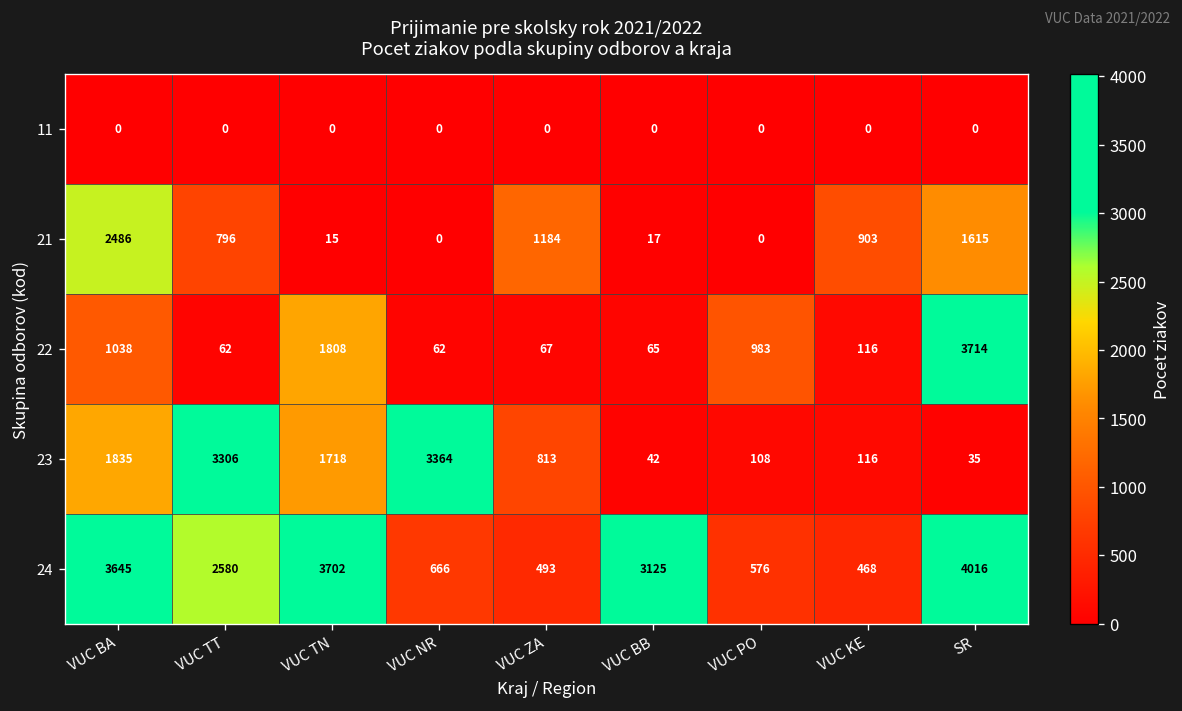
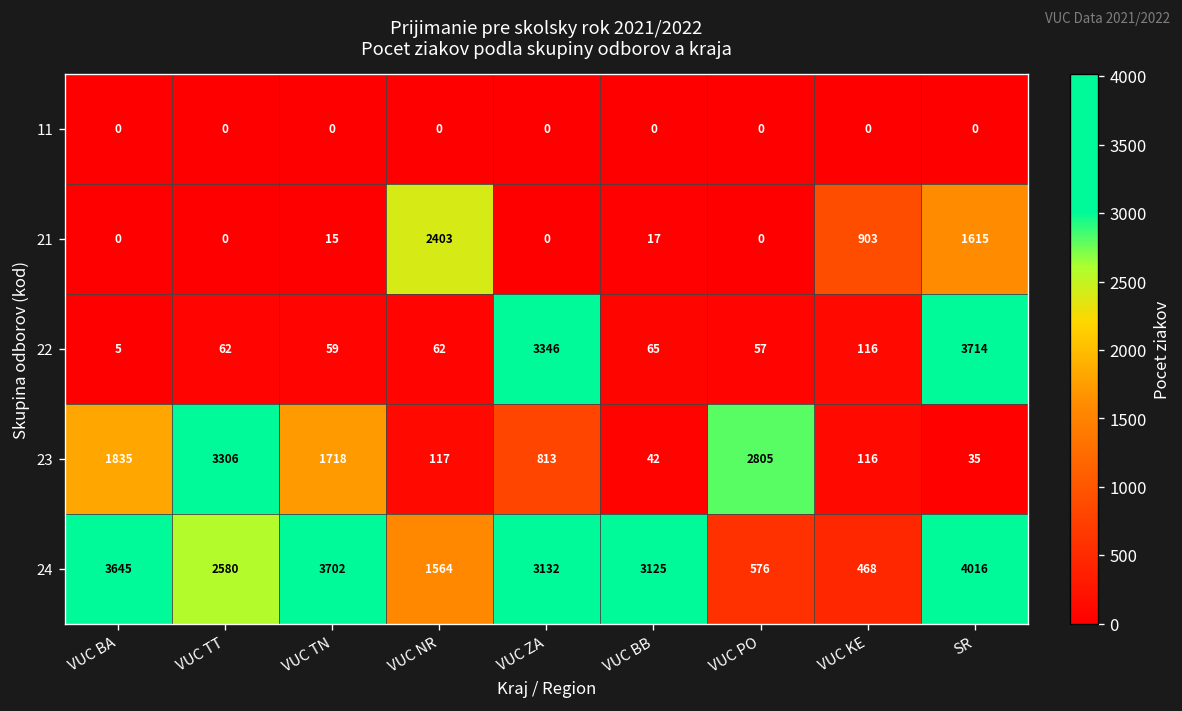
  {
    "11": {
      "VUC BA": 0,
      "VUC TT": 0,
      "VUC TN": 0,
      "VUC NR": 0,
      "VUC ZA": 0,
      "VUC BB": 0,
      "VUC PO": 0,
      "VUC KE": 0,
      "SR": 0
    },
    "21": {
-     "VUC BA": 2486,
-     "VUC TT": 796,
+     "VUC BA": 0,
+     "VUC TT": 0,
      "VUC TN": 15,
-     "VUC NR": 0,
-     "VUC ZA": 1184,
+     "VUC NR": 2403,
+     "VUC ZA": 0,
      "VUC BB": 17,
      "VUC PO": 0,
      "VUC KE": 903,
      "SR": 1615
    },
    "22": {
-     "VUC BA": 1038,
+     "VUC BA": 5,
      "VUC TT": 62,
-     "VUC TN": 1808,
+     "VUC TN": 59,
      "VUC NR": 62,
-     "VUC ZA": 67,
+     "VUC ZA": 3346,
      "VUC BB": 65,
-     "VUC PO": 983,
+     "VUC PO": 57,
      "VUC KE": 116,
      "SR": 3714
    },
    "23": {
      "VUC BA": 1835,
      "VUC TT": 3306,
      "VUC TN": 1718,
-     "VUC NR": 3364,
+     "VUC NR": 117,
      "VUC ZA": 813,
      "VUC BB": 42,
-     "VUC PO": 108,
+     "VUC PO": 2805,
      "VUC KE": 116,
      "SR": 35
    },
    "24": {
      "VUC BA": 3645,
      "VUC TT": 2580,
      "VUC TN": 3702,
-     "VUC NR": 666,
-     "VUC ZA": 493,
+     "VUC NR": 1564,
+     "VUC ZA": 3132,
      "VUC BB": 3125,
      "VUC PO": 576,
      "VUC KE": 468,
      "SR": 4016
    }
  }
